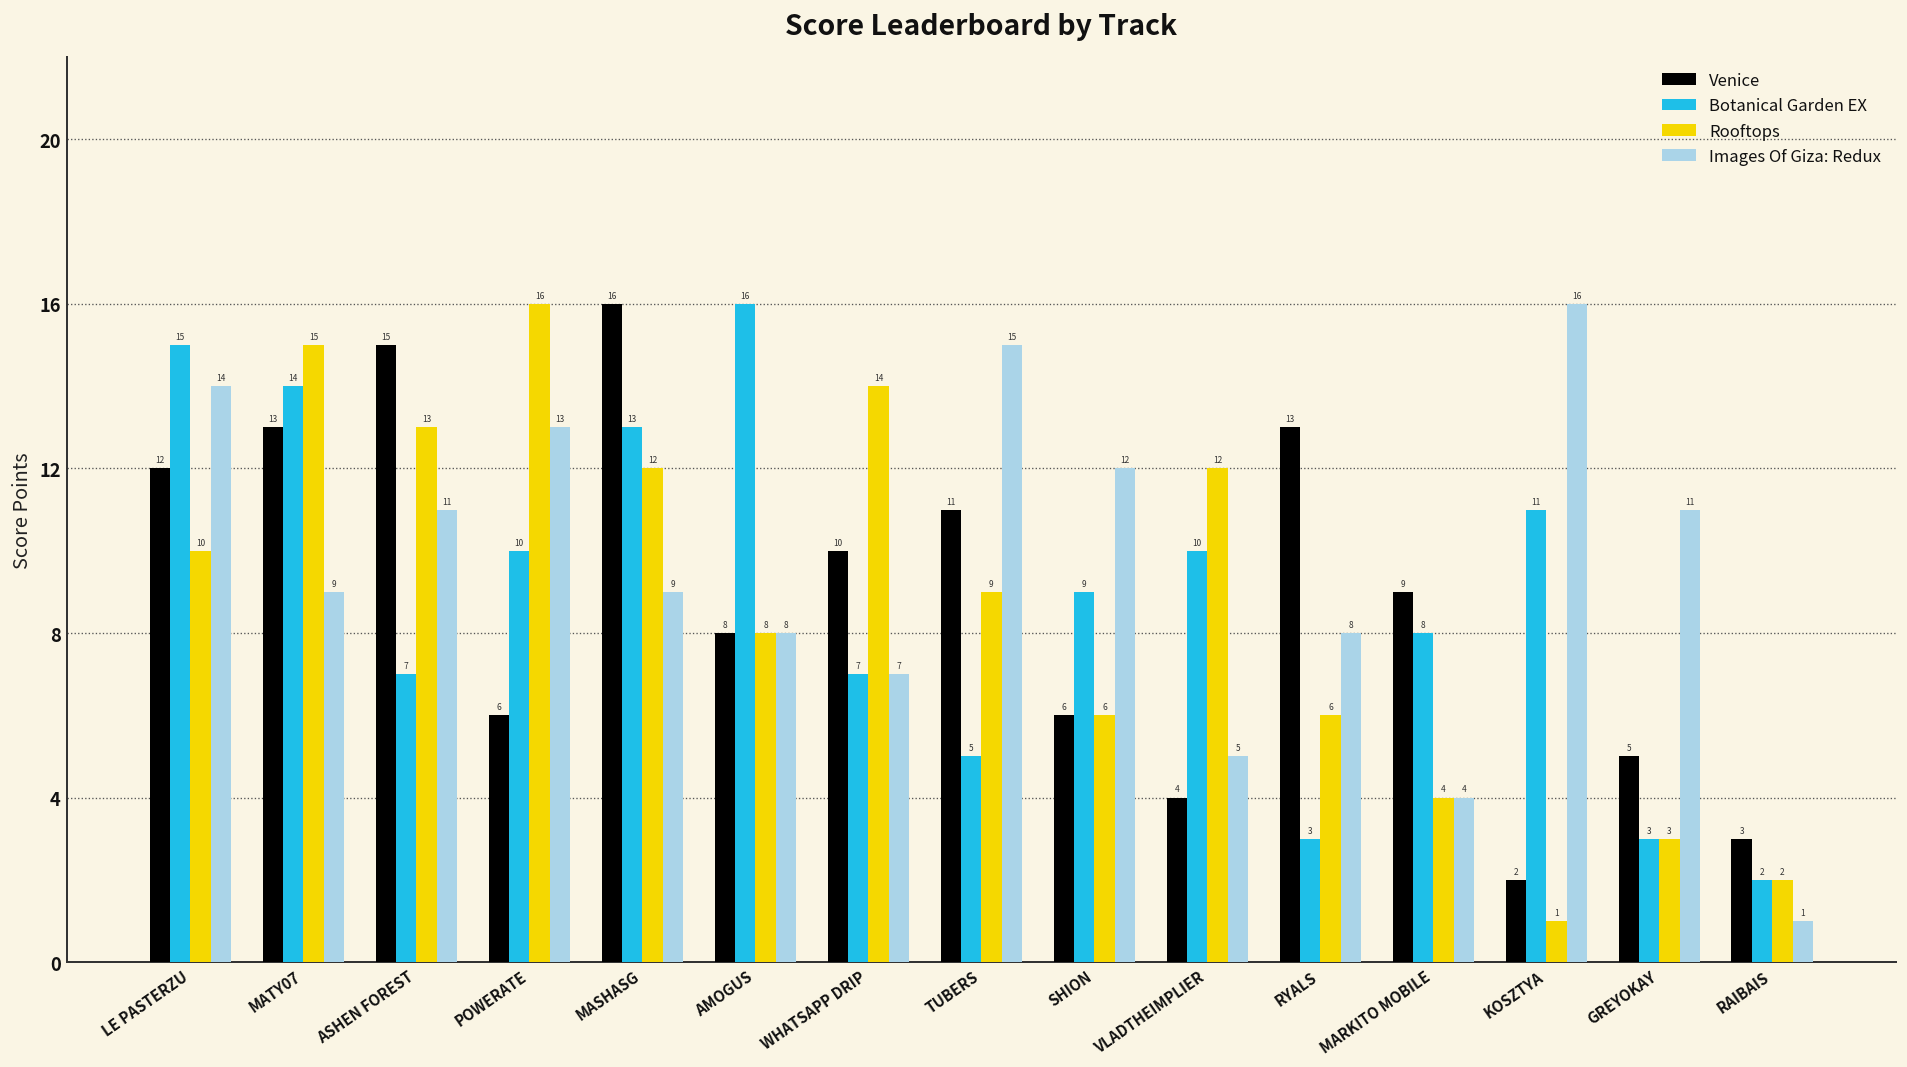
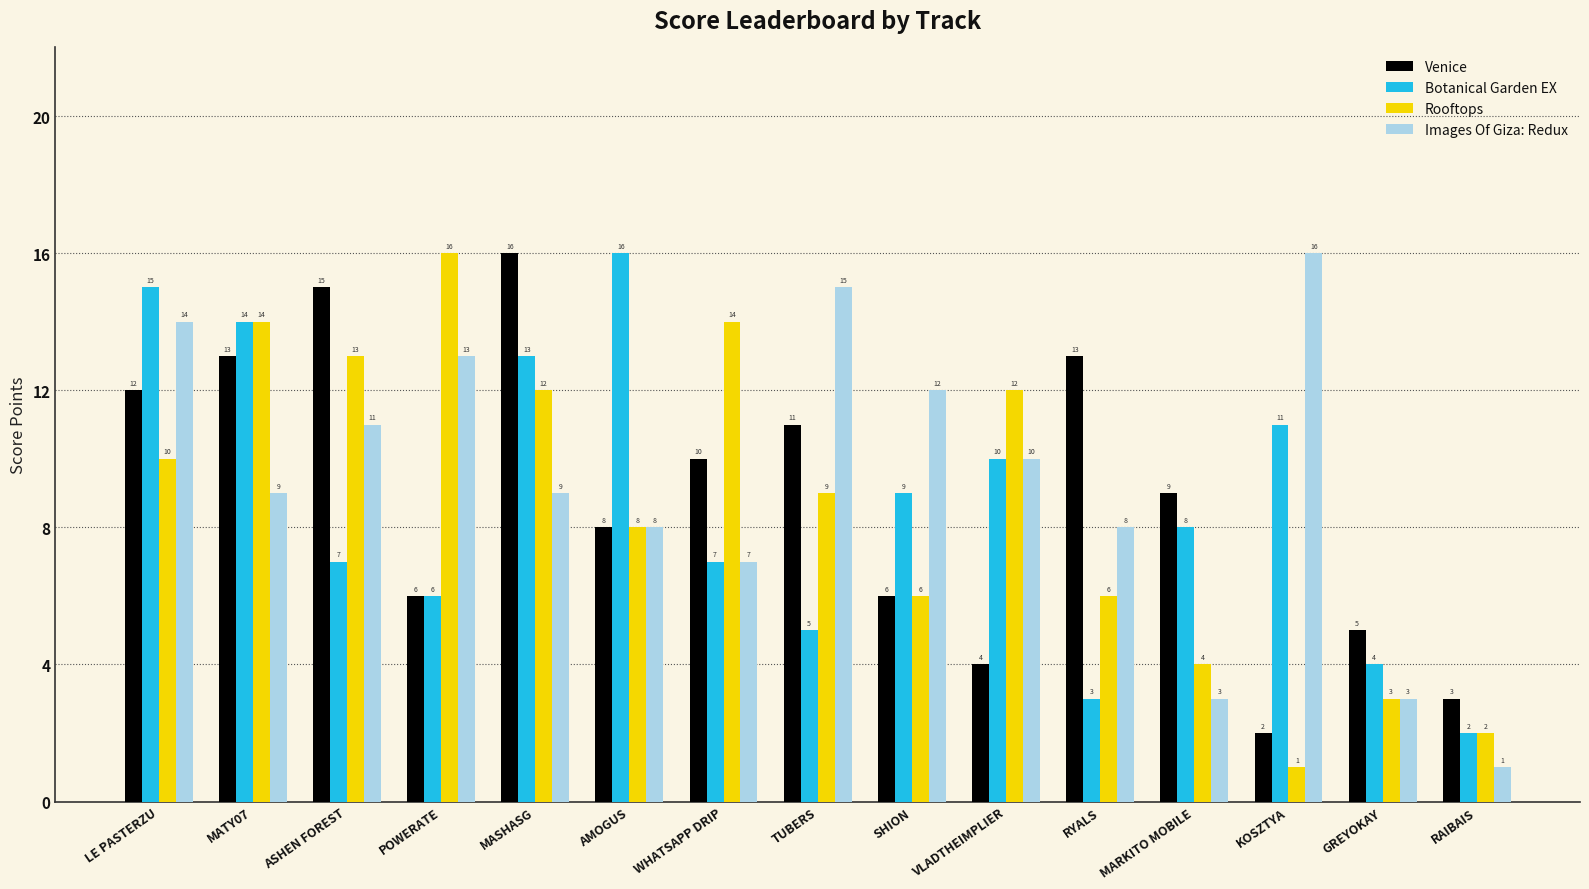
  {
    "Venice": {
      "LE PASTERZU": 12,
      "MATY07": 13,
      "ASHEN FOREST": 15,
      "POWERATE": 6,
      "MASHASG": 16,
      "AMOGUS": 8,
      "WHATSAPP DRIP": 10,
      "TUBERS": 11,
      "SHION": 6,
      "VLADTHEIMPLIER": 4,
      "RYALS": 13,
      "MARKITO MOBILE": 9,
      "KOSZTYA": 2,
      "GREYOKAY": 5,
      "RAIBAIS": 3
    },
    "Botanical Garden EX": {
      "LE PASTERZU": 15,
      "MATY07": 14,
      "ASHEN FOREST": 7,
-     "POWERATE": 10,
+     "POWERATE": 6,
      "MASHASG": 13,
      "AMOGUS": 16,
      "WHATSAPP DRIP": 7,
      "TUBERS": 5,
      "SHION": 9,
      "VLADTHEIMPLIER": 10,
      "RYALS": 3,
      "MARKITO MOBILE": 8,
      "KOSZTYA": 11,
-     "GREYOKAY": 3,
+     "GREYOKAY": 4,
      "RAIBAIS": 2
    },
    "Rooftops": {
      "LE PASTERZU": 10,
-     "MATY07": 15,
+     "MATY07": 14,
      "ASHEN FOREST": 13,
      "POWERATE": 16,
      "MASHASG": 12,
      "AMOGUS": 8,
      "WHATSAPP DRIP": 14,
      "TUBERS": 9,
      "SHION": 6,
      "VLADTHEIMPLIER": 12,
      "RYALS": 6,
      "MARKITO MOBILE": 4,
      "KOSZTYA": 1,
      "GREYOKAY": 3,
      "RAIBAIS": 2
    },
    "Images Of Giza: Redux": {
      "LE PASTERZU": 14,
      "MATY07": 9,
      "ASHEN FOREST": 11,
      "POWERATE": 13,
      "MASHASG": 9,
      "AMOGUS": 8,
      "WHATSAPP DRIP": 7,
      "TUBERS": 15,
      "SHION": 12,
-     "VLADTHEIMPLIER": 5,
+     "VLADTHEIMPLIER": 10,
      "RYALS": 8,
-     "MARKITO MOBILE": 4,
+     "MARKITO MOBILE": 3,
      "KOSZTYA": 16,
-     "GREYOKAY": 11,
+     "GREYOKAY": 3,
      "RAIBAIS": 1
    }
  }
